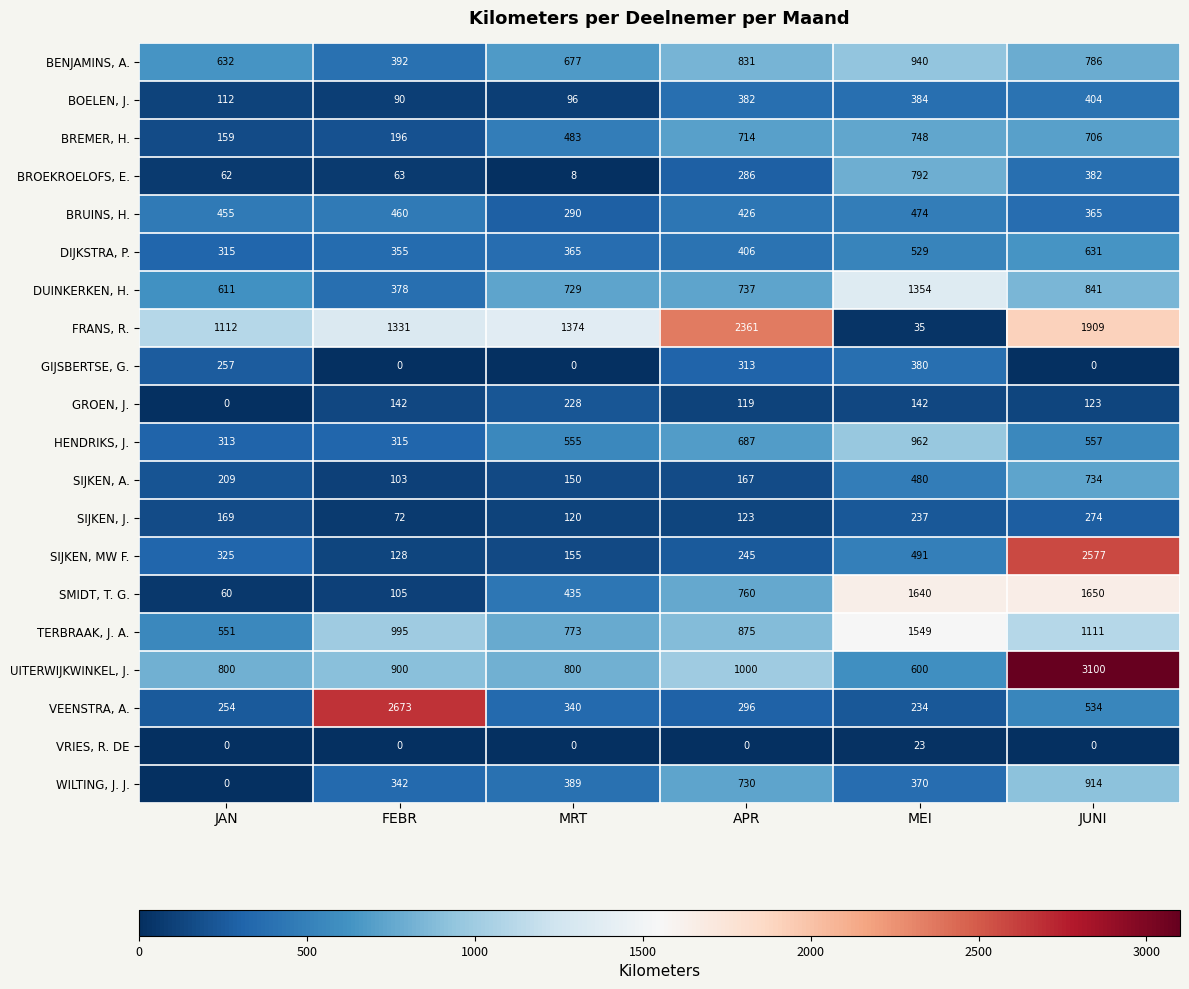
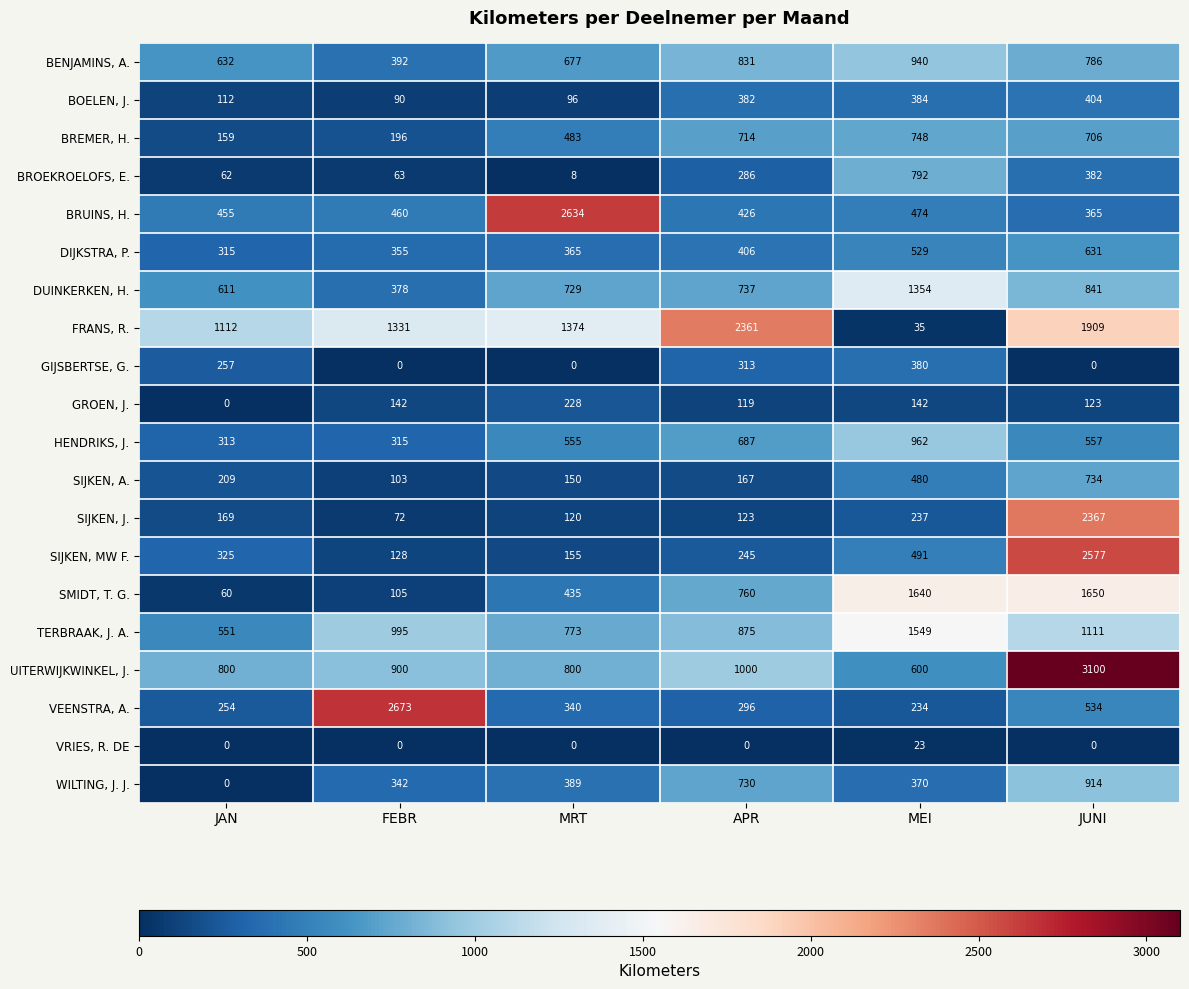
  {
    "BENJAMINS, A.": {
      "JAN": 632,
      "FEBR": 392,
      "MRT": 677,
      "APR": 831,
      "MEI": 940,
      "JUNI": 786
    },
    "BOELEN, J.": {
      "JAN": 112,
      "FEBR": 90,
      "MRT": 96,
      "APR": 382,
      "MEI": 384,
      "JUNI": 404
    },
    "BREMER, H.": {
      "JAN": 159,
      "FEBR": 196,
      "MRT": 483,
      "APR": 714,
      "MEI": 748,
      "JUNI": 706
    },
    "BROEKROELOFS, E.": {
      "JAN": 62,
      "FEBR": 63,
      "MRT": 8,
      "APR": 286,
      "MEI": 792,
      "JUNI": 382
    },
    "BRUINS, H.": {
      "JAN": 455,
      "FEBR": 460,
-     "MRT": 290,
+     "MRT": 2634,
      "APR": 426,
      "MEI": 474,
      "JUNI": 365
    },
    "DIJKSTRA, P.": {
      "JAN": 315,
      "FEBR": 355,
      "MRT": 365,
      "APR": 406,
      "MEI": 529,
      "JUNI": 631
    },
    "DUINKERKEN, H.": {
      "JAN": 611,
      "FEBR": 378,
      "MRT": 729,
      "APR": 737,
      "MEI": 1354,
      "JUNI": 841
    },
    "FRANS, R.": {
      "JAN": 1112,
      "FEBR": 1331,
      "MRT": 1374,
      "APR": 2361,
      "MEI": 35,
      "JUNI": 1909
    },
    "GIJSBERTSE, G.": {
      "JAN": 257,
      "FEBR": 0,
      "MRT": 0,
      "APR": 313,
      "MEI": 380,
      "JUNI": 0
    },
    "GROEN, J.": {
      "JAN": 0,
      "FEBR": 142,
      "MRT": 228,
      "APR": 119,
      "MEI": 142,
      "JUNI": 123
    },
    "HENDRIKS, J.": {
      "JAN": 313,
      "FEBR": 315,
      "MRT": 555,
      "APR": 687,
      "MEI": 962,
      "JUNI": 557
    },
    "SIJKEN, A.": {
      "JAN": 209,
      "FEBR": 103,
      "MRT": 150,
      "APR": 167,
      "MEI": 480,
      "JUNI": 734
    },
    "SIJKEN, J.": {
      "JAN": 169,
      "FEBR": 72,
      "MRT": 120,
      "APR": 123,
      "MEI": 237,
-     "JUNI": 274
+     "JUNI": 2367
    },
    "SIJKEN, MW F.": {
      "JAN": 325,
      "FEBR": 128,
      "MRT": 155,
      "APR": 245,
      "MEI": 491,
      "JUNI": 2577
    },
    "SMIDT, T. G.": {
      "JAN": 60,
      "FEBR": 105,
      "MRT": 435,
      "APR": 760,
      "MEI": 1640,
      "JUNI": 1650
    },
    "TERBRAAK, J. A.": {
      "JAN": 551,
      "FEBR": 995,
      "MRT": 773,
      "APR": 875,
      "MEI": 1549,
      "JUNI": 1111
    },
    "UITERWIJKWINKEL, J.": {
      "JAN": 800,
      "FEBR": 900,
      "MRT": 800,
      "APR": 1000,
      "MEI": 600,
      "JUNI": 3100
    },
    "VEENSTRA, A.": {
      "JAN": 254,
      "FEBR": 2673,
      "MRT": 340,
      "APR": 296,
      "MEI": 234,
      "JUNI": 534
    },
    "VRIES, R. DE": {
      "JAN": 0,
      "FEBR": 0,
      "MRT": 0,
      "APR": 0,
      "MEI": 23,
      "JUNI": 0
    },
    "WILTING, J. J.": {
      "JAN": 0,
      "FEBR": 342,
      "MRT": 389,
      "APR": 730,
      "MEI": 370,
      "JUNI": 914
    }
  }
